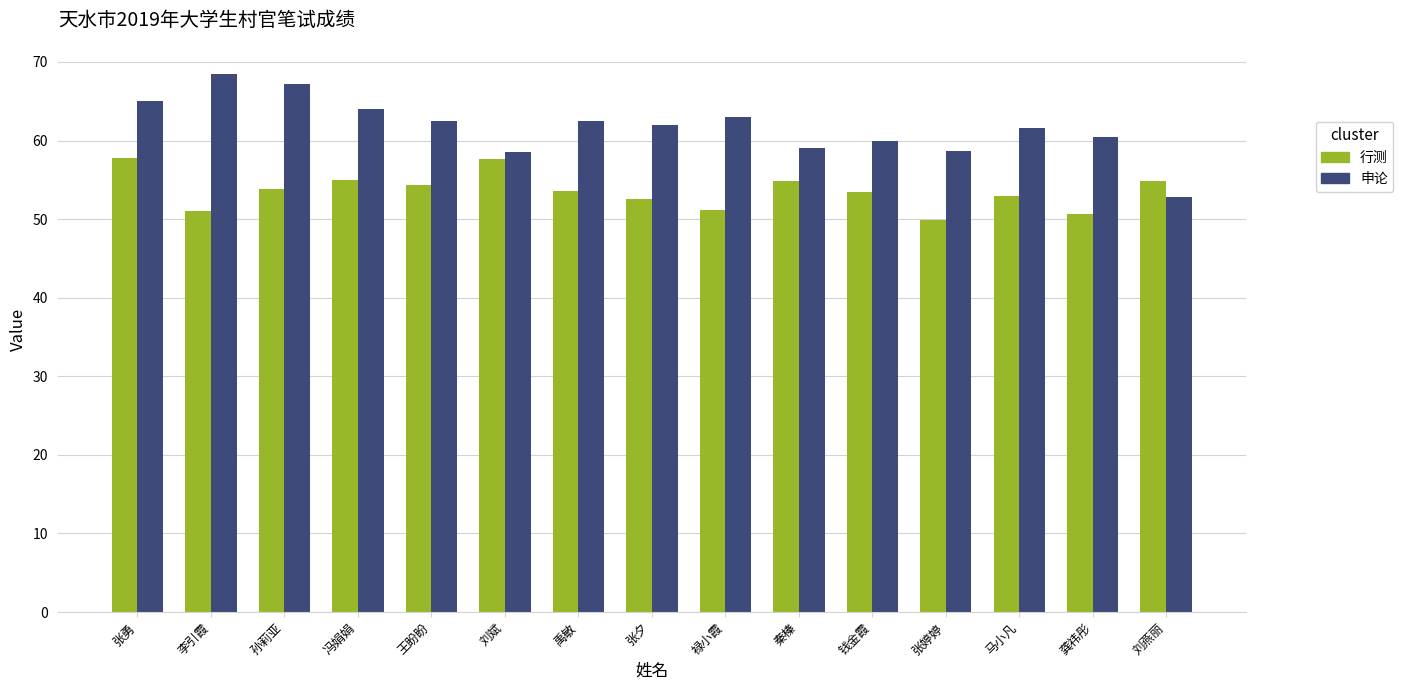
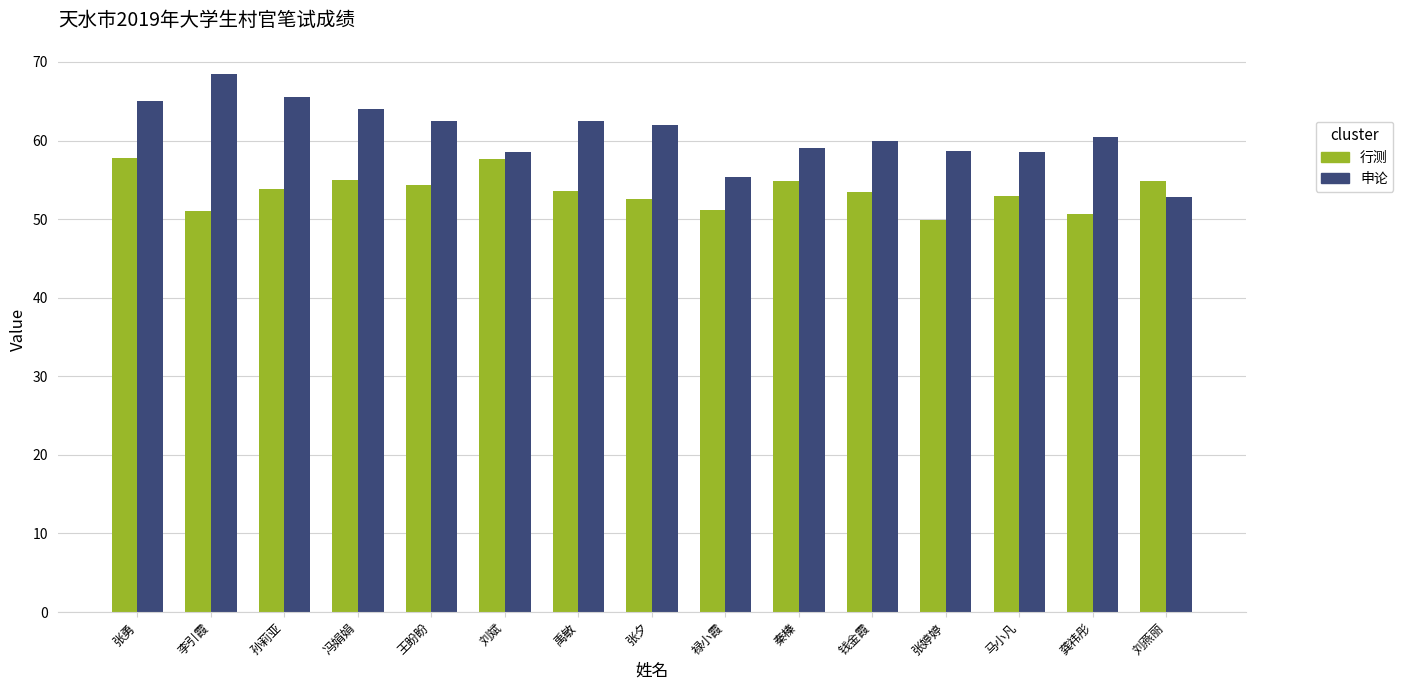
  {
    "行测": {
      "张勇": 58,
      "李引霞": 51,
      "孙莉亚": 54,
      "冯娟娟": 55,
      "王盼盼": 54,
      "刘斌": 58,
      "禹敏": 54,
      "张夕": 53,
      "禄小霞": 51,
      "秦榛": 55,
      "钱金霞": 53,
      "张婷婷": 50,
      "马小凡": 53,
      "龚祎彤": 51,
      "刘燕丽": 55
    },
    "申论": {
      "张勇": 65,
      "李引霞": 69,
-     "孙莉亚": 67,
+     "孙莉亚": 66,
      "冯娟娟": 64,
      "王盼盼": 63,
      "刘斌": 59,
      "禹敏": 63,
      "张夕": 62,
-     "禄小霞": 63,
+     "禄小霞": 55,
      "秦榛": 59,
      "钱金霞": 60,
      "张婷婷": 59,
-     "马小凡": 62,
+     "马小凡": 59,
      "龚祎彤": 61,
      "刘燕丽": 53
    }
  }
